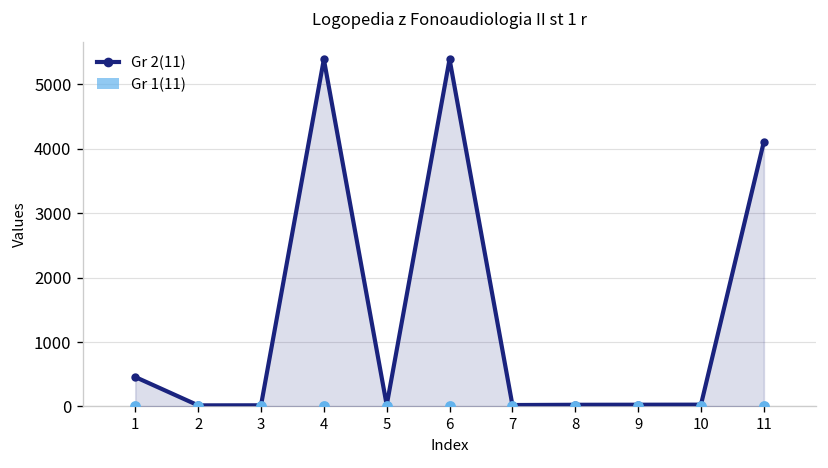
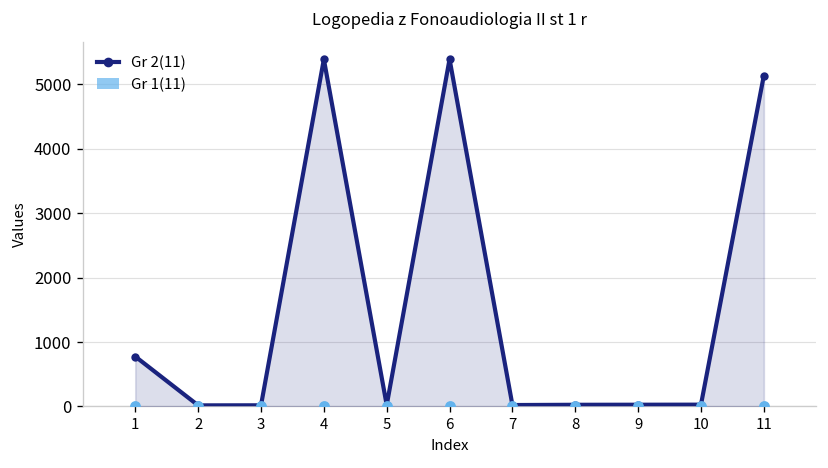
  {
    "Gr 2(11)": {
-     "1": 500,
+     "1": 800,
      "4": 5400,
      "6": 5400,
-     "11": 4100
+     "11": 5100
    },
    "Gr 1(11)": {
      "1": 0
    }
  }
